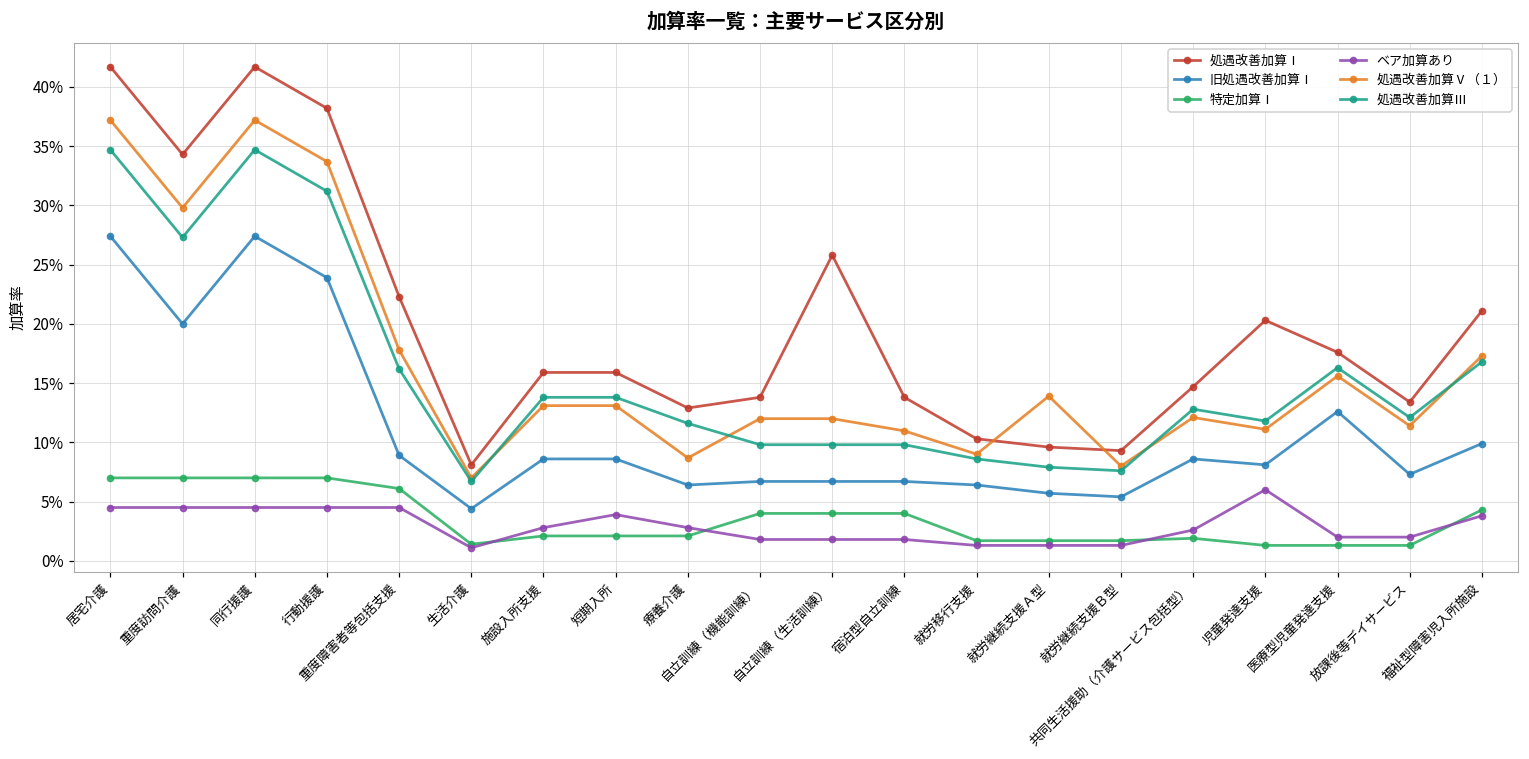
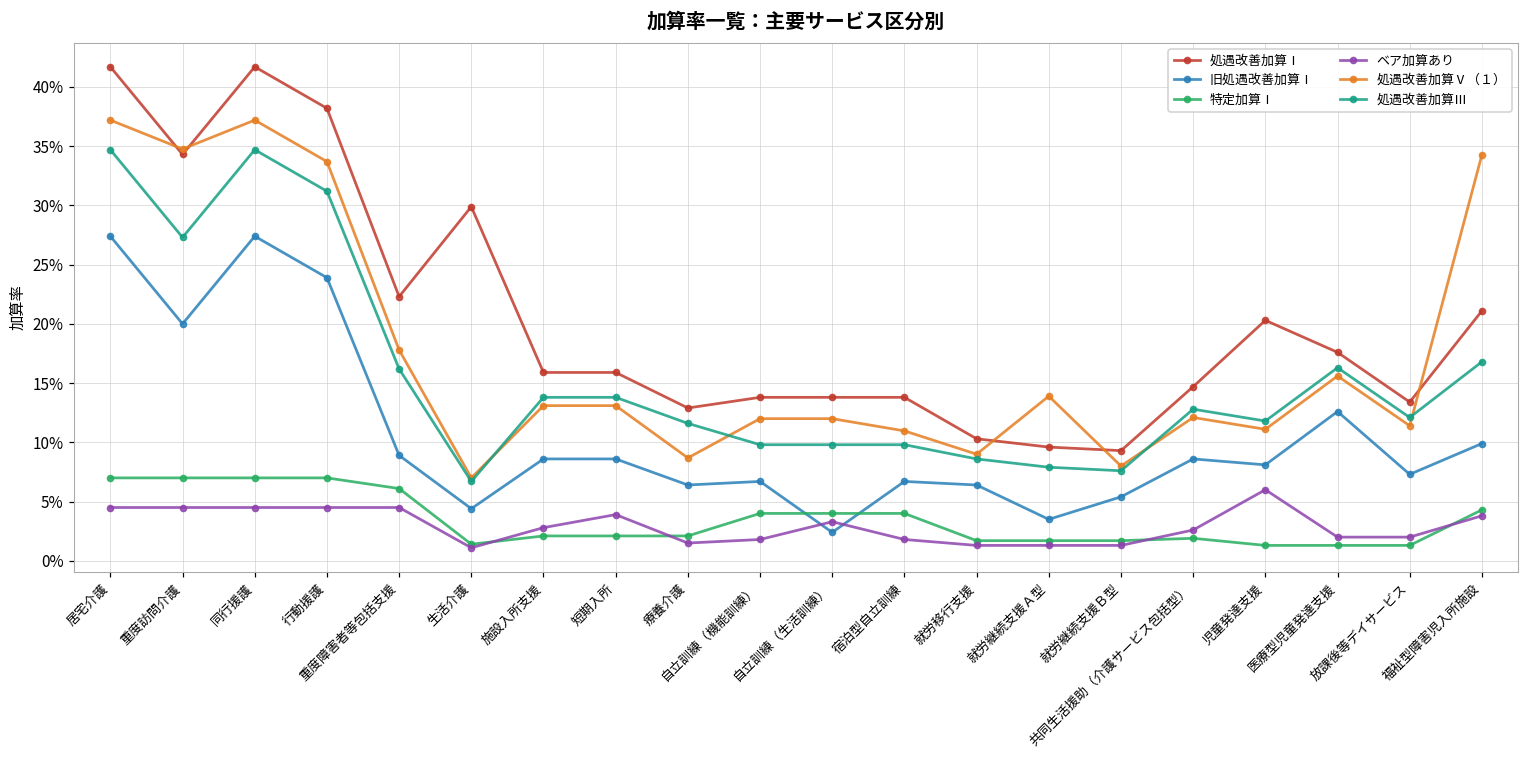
  {
    "処遇改善加算Ⅰ": {
      "居宅介護": "41.7%",
      "重度訪問介護": "34.3%",
      "同行援護": "41.7%",
      "行動援護": "38.2%",
      "重度障害者等包括支援": "22.3%",
-     "生活介護": "8.1%",
+     "生活介護": "29.9%",
      "施設入所支援": "15.9%",
      "短期入所": "15.9%",
      "療養介護": "12.9%",
      "自立訓練（機能訓練）": "13.8%",
-     "自立訓練（生活訓練）": "25.8%",
+     "自立訓練（生活訓練）": "13.8%",
      "宿泊型自立訓練": "13.8%",
      "就労移行支援": "10.3%",
      "就労継続支援Ａ型": "9.6%",
      "就労継続支援Ｂ型": "9.3%",
      "共同生活援助（介護サービス包括型）": "14.7%",
      "児童発達支援": "20.3%",
      "医療型児童発達支援": "17.6%",
      "放課後等デイサービス": "13.4%",
      "福祉型障害児入所施設": "21.1%"
    },
    "旧処遇改善加算Ⅰ": {
      "居宅介護": "27.4%",
      "重度訪問介護": "20.0%",
      "同行援護": "27.4%",
      "行動援護": "23.9%",
      "重度障害者等包括支援": "8.9%",
      "生活介護": "4.4%",
      "施設入所支援": "8.6%",
      "短期入所": "8.6%",
      "療養介護": "6.4%",
      "自立訓練（機能訓練）": "6.7%",
-     "自立訓練（生活訓練）": "6.7%",
+     "自立訓練（生活訓練）": "2.4%",
      "宿泊型自立訓練": "6.7%",
      "就労移行支援": "6.4%",
-     "就労継続支援Ａ型": "5.7%",
+     "就労継続支援Ａ型": "3.5%",
      "就労継続支援Ｂ型": "5.4%",
      "共同生活援助（介護サービス包括型）": "8.6%",
      "児童発達支援": "8.1%",
      "医療型児童発達支援": "12.6%",
      "放課後等デイサービス": "7.3%",
      "福祉型障害児入所施設": "9.9%"
    },
    "ベア加算あり": {
      "居宅介護": "4.5%",
      "重度訪問介護": "4.5%",
      "同行援護": "4.5%",
      "行動援護": "4.5%",
      "重度障害者等包括支援": "4.5%",
      "生活介護": "1.1%",
      "施設入所支援": "2.8%",
      "短期入所": "3.9%",
-     "療養介護": "2.8%",
+     "療養介護": "1.5%",
      "自立訓練（機能訓練）": "1.8%",
-     "自立訓練（生活訓練）": "1.8%",
+     "自立訓練（生活訓練）": "3.3%",
      "宿泊型自立訓練": "1.8%",
      "就労移行支援": "1.3%",
      "就労継続支援Ａ型": "1.3%",
      "就労継続支援Ｂ型": "1.3%",
      "共同生活援助（介護サービス包括型）": "2.6%",
      "児童発達支援": "6.0%",
      "医療型児童発達支援": "2.0%",
      "放課後等デイサービス": "2.0%",
      "福祉型障害児入所施設": "3.8%"
    },
    "処遇改善加算Ⅴ（１）": {
      "居宅介護": "37.2%",
-     "重度訪問介護": "29.8%",
+     "重度訪問介護": "34.8%",
      "同行援護": "37.2%",
      "行動援護": "33.7%",
      "重度障害者等包括支援": "17.8%",
      "生活介護": "7.0%",
      "施設入所支援": "13.1%",
      "短期入所": "13.1%",
      "療養介護": "8.7%",
      "自立訓練（機能訓練）": "12.0%",
      "自立訓練（生活訓練）": "12.0%",
      "宿泊型自立訓練": "11.0%",
      "就労移行支援": "9.0%",
      "就労継続支援Ａ型": "13.9%",
      "就労継続支援Ｂ型": "8.0%",
      "共同生活援助（介護サービス包括型）": "12.1%",
      "児童発達支援": "11.1%",
      "医療型児童発達支援": "15.6%",
      "放課後等デイサービス": "11.4%",
-     "福祉型障害児入所施設": "17.3%"
+     "福祉型障害児入所施設": "34.3%"
    }
  }
